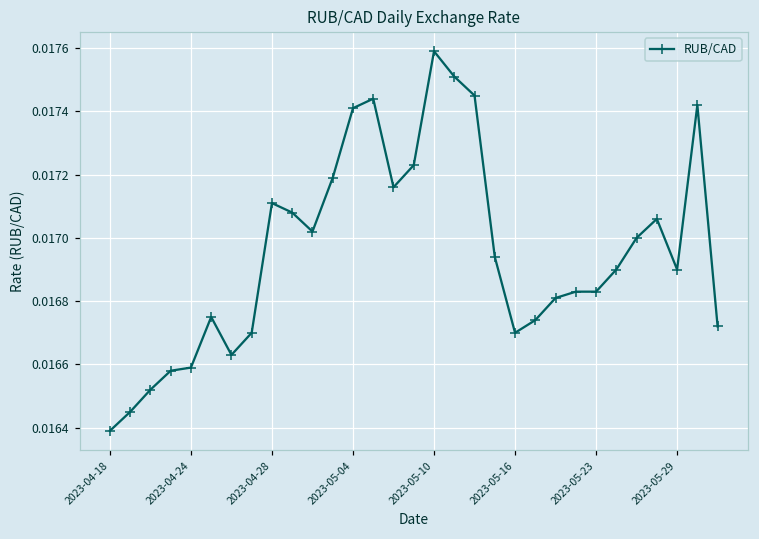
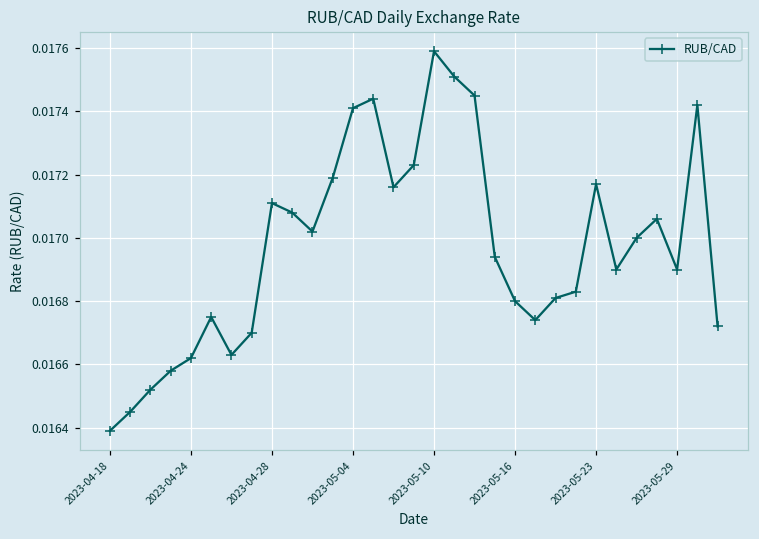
  {
    "2023-04-18": 0.01639,
-   "2023-04-24": 0.01659,
+   "2023-04-24": 0.01662,
    "2023-04-28": 0.01711,
    "2023-05-04": 0.01741,
    "2023-05-10": 0.01759,
-   "2023-05-16": 0.0167,
-   "2023-05-23": 0.01683,
+   "2023-05-16": 0.0168,
+   "2023-05-23": 0.01717,
    "2023-05-29": 0.01690
  }
